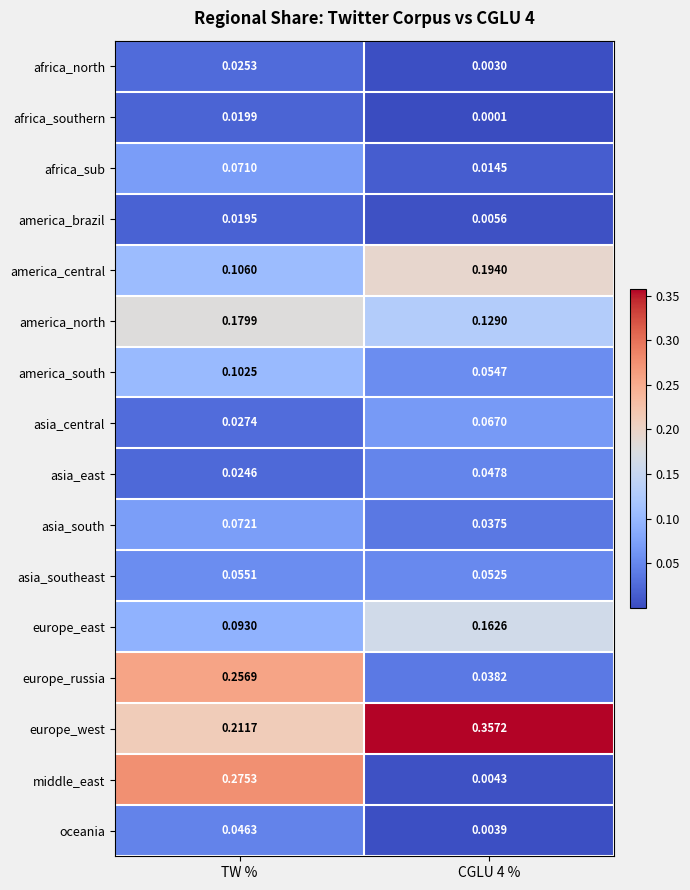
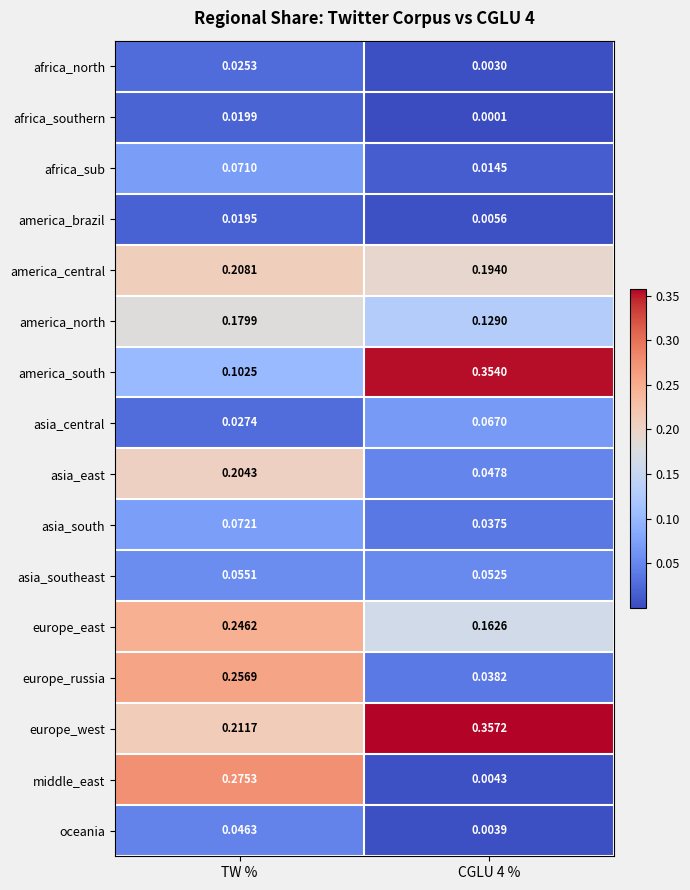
  {
    "africa_north": {
      "TW %": 0.0253,
      "CGLU 4 %": 0.0030
    },
    "africa_southern": {
      "TW %": 0.0199,
      "CGLU 4 %": 0.0001
    },
    "africa_sub": {
      "TW %": 0.0710,
      "CGLU 4 %": 0.0145
    },
    "america_brazil": {
      "TW %": 0.0195,
      "CGLU 4 %": 0.0056
    },
    "america_central": {
-     "TW %": 0.1060,
+     "TW %": 0.2081,
      "CGLU 4 %": 0.1940
    },
    "america_north": {
      "TW %": 0.1799,
      "CGLU 4 %": 0.1290
    },
    "america_south": {
      "TW %": 0.1025,
-     "CGLU 4 %": 0.0547
+     "CGLU 4 %": 0.3540
    },
    "asia_central": {
      "TW %": 0.0274,
      "CGLU 4 %": 0.0670
    },
    "asia_east": {
-     "TW %": 0.0246,
+     "TW %": 0.2043,
      "CGLU 4 %": 0.0478
    },
    "asia_south": {
      "TW %": 0.0721,
      "CGLU 4 %": 0.0375
    },
    "asia_southeast": {
      "TW %": 0.0551,
      "CGLU 4 %": 0.0525
    },
    "europe_east": {
-     "TW %": 0.0930,
+     "TW %": 0.2462,
      "CGLU 4 %": 0.1626
    },
    "europe_russia": {
      "TW %": 0.2569,
      "CGLU 4 %": 0.0382
    },
    "europe_west": {
      "TW %": 0.2117,
      "CGLU 4 %": 0.3572
    },
    "middle_east": {
      "TW %": 0.2753,
      "CGLU 4 %": 0.0043
    },
    "oceania": {
      "TW %": 0.0463,
      "CGLU 4 %": 0.0039
    }
  }
